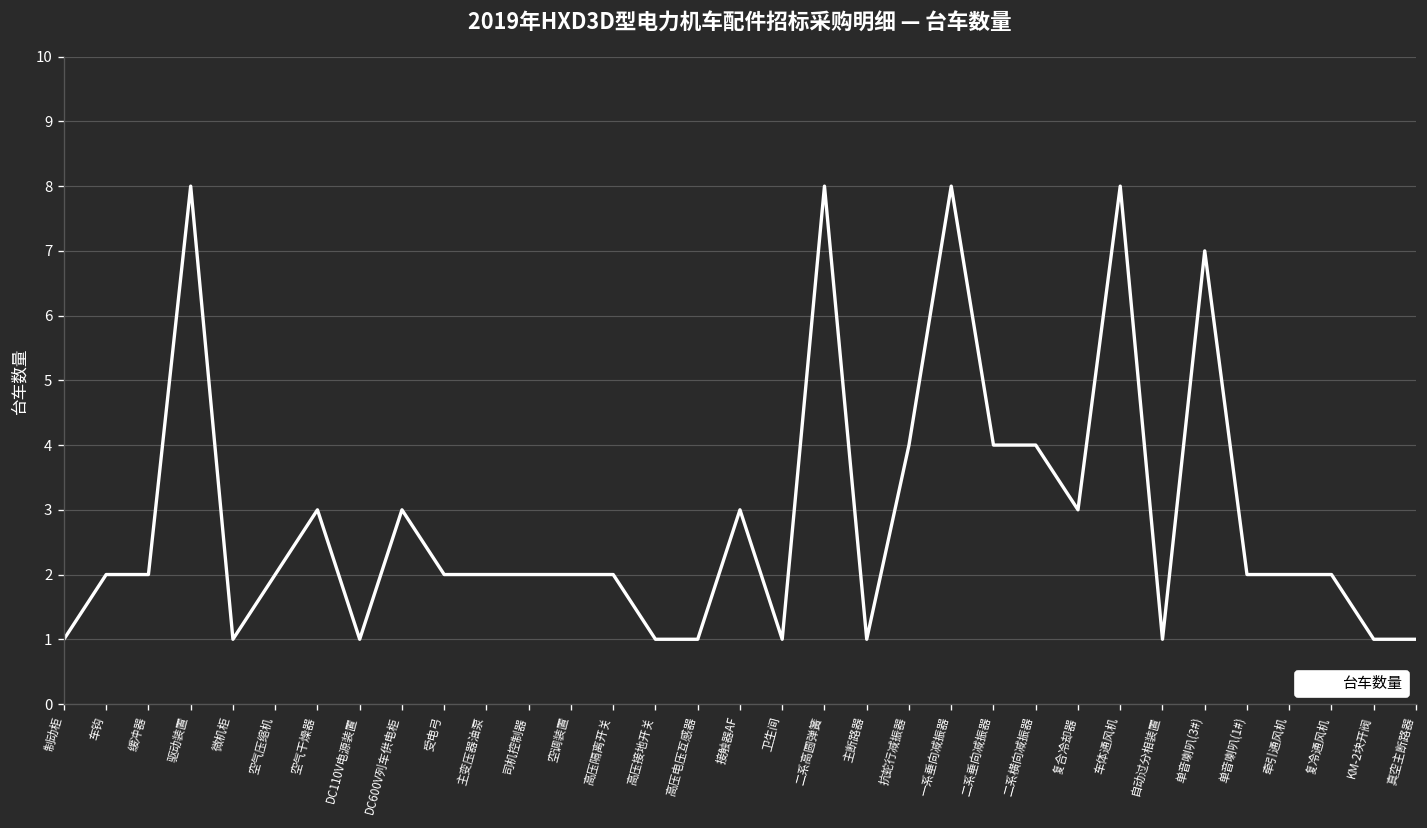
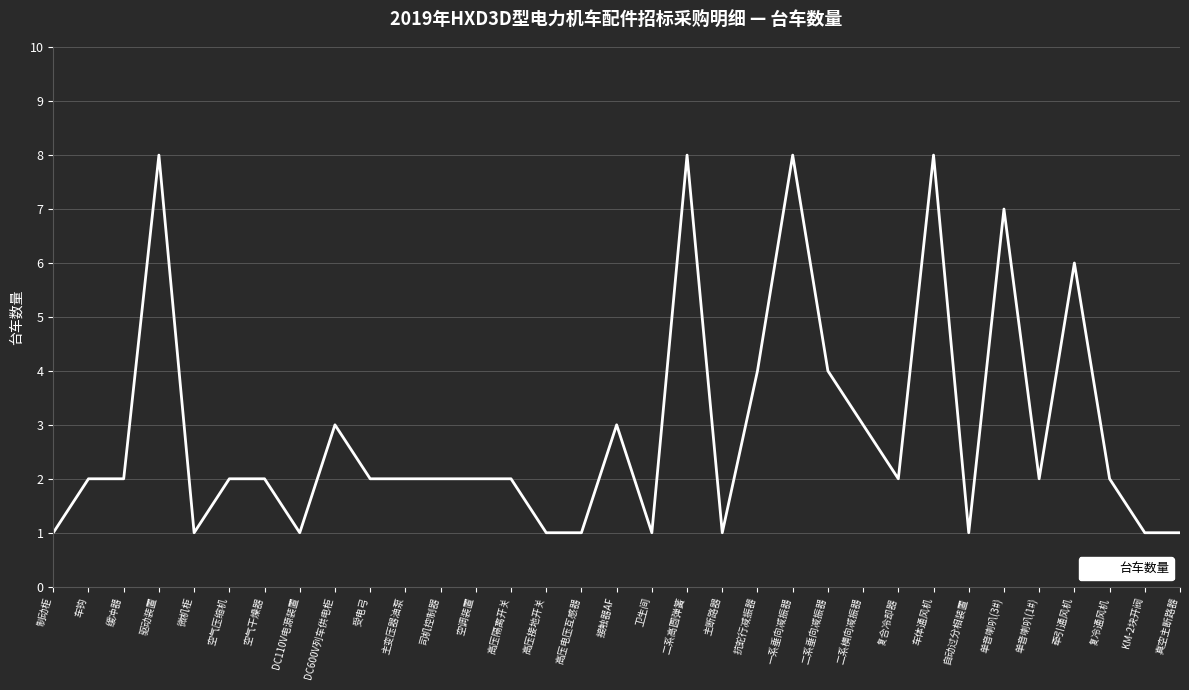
  {
    "制动柜": 1,
    "车钩": 2,
    "缓冲器": 2,
    "驱动装置": 8,
    "微机柜": 1,
    "空气压缩机": 2,
-   "空气干燥器": 3,
+   "空气干燥器": 2,
    "DC110V电源装置": 1,
    "DC600V列车供电柜": 3,
    "受电弓": 2,
    "主变压器油泵": 2,
    "司机控制器": 2,
    "空调装置": 2,
    "高压隔离开关": 2,
    "高压接地开关": 1,
    "高压电压互感器": 1,
    "接触器AF": 3,
    "卫生间": 1,
    "二系高圆弹簧": 8,
    "主断路器": 1,
    "抗蛇行减振器": 4,
    "一系垂向减振器": 8,
    "二系垂向减振器": 4,
-   "二系横向减振器": 4,
-   "复合冷却器": 3,
+   "二系横向减振器": 3,
+   "复合冷却器": 2,
    "车体通风机": 8,
    "自动过分相装置": 1,
    "单音喇叭(3#)": 7,
    "单音喇叭(1#)": 2,
-   "牵引通风机": 2,
+   "牵引通风机": 6,
    "复冷通风机": 2,
    "KM-2块开阀": 1,
    "真空主断路器": 1
  }
